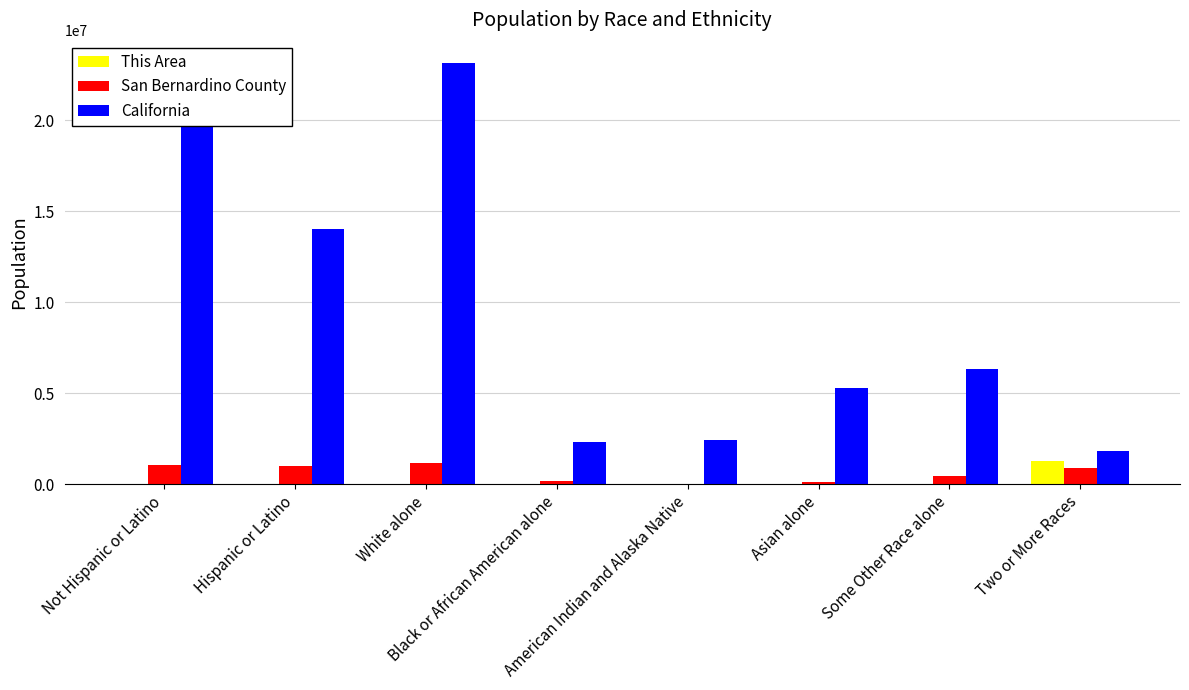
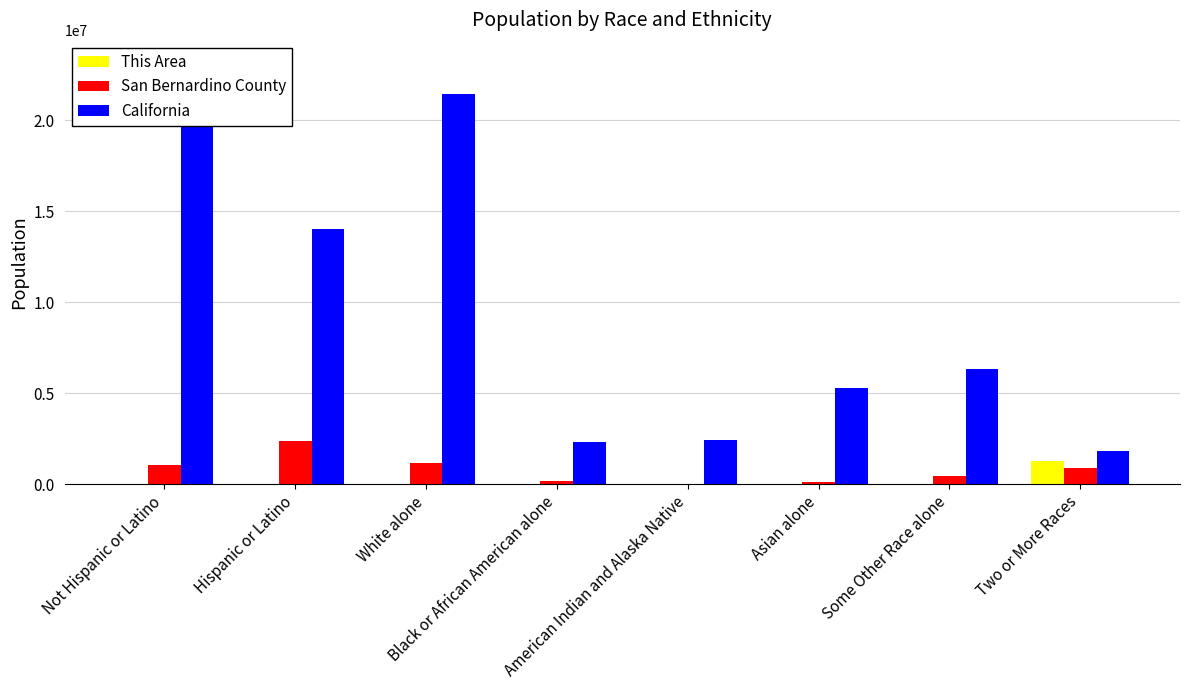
  {
    "This Area": {
      "Two or More Races": 1300000
    },
    "San Bernardino County": {
      "Not Hispanic or Latino": 1000000,
-     "Hispanic or Latino": 1000000,
+     "Hispanic or Latino": 2400000,
      "White alone": 1200000,
      "Black or African American alone": 200000,
      "Some Other Race alone": 400000,
      "Two or More Races": 900000
    },
    "California": {
      "Hispanic or Latino": 14000000,
-     "White alone": 23200000,
+     "White alone": 21500000,
      "Black or African American alone": 2300000,
      "American Indian and Alaska Native": 2400000,
      "Asian alone": 5300000,
      "Some Other Race alone": 6300000,
      "Two or More Races": 1800000
    }
  }
